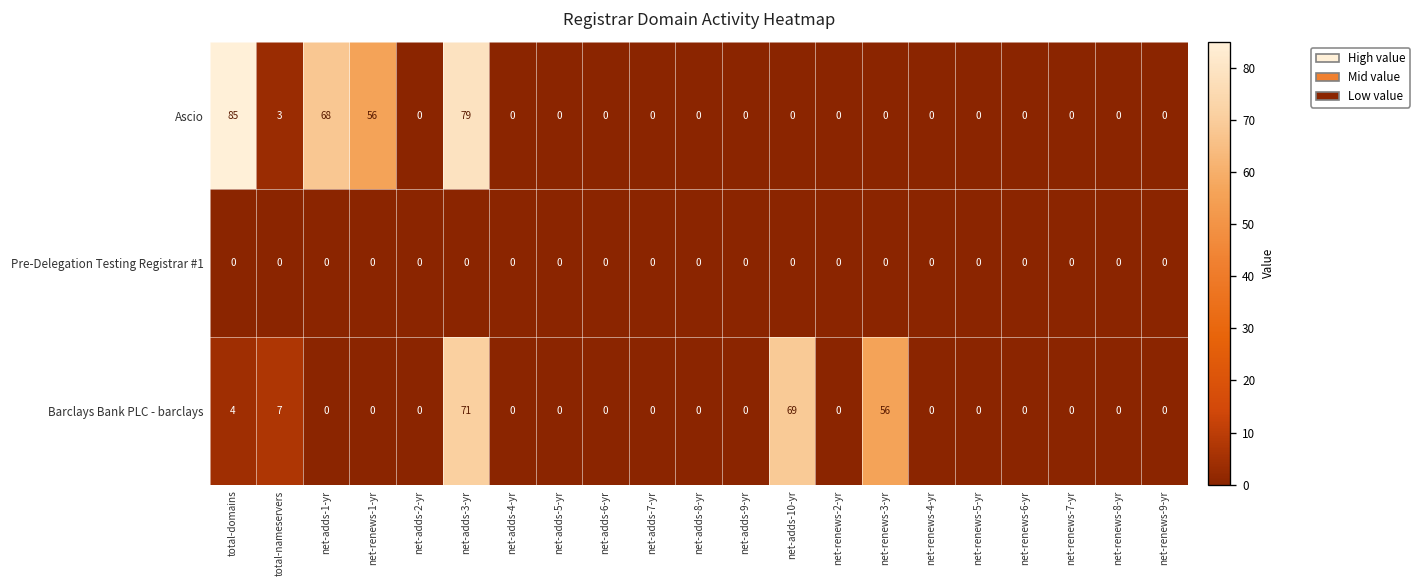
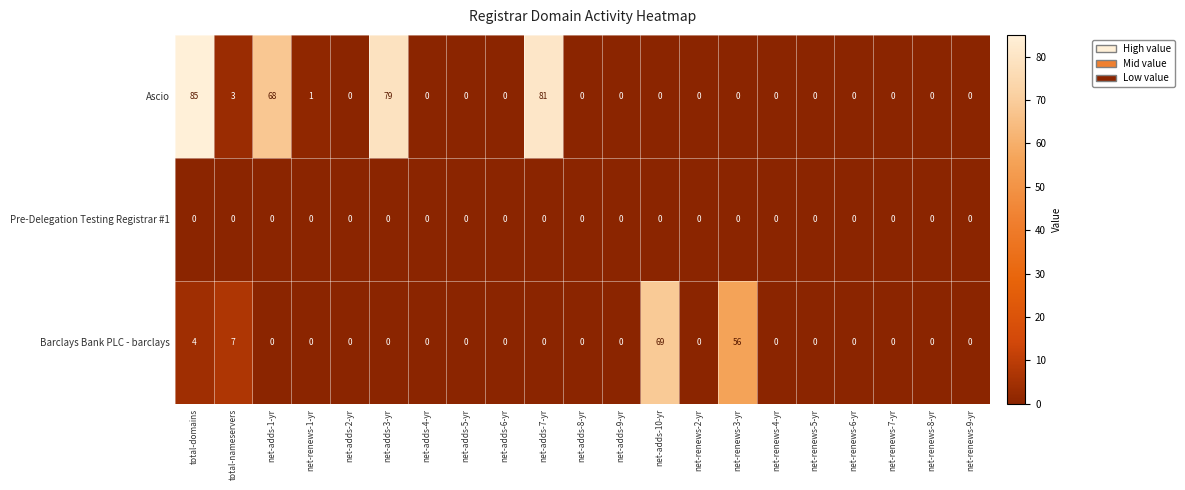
  {
    "Ascio": {
      "total-domains": 85,
      "total-nameservers": 3,
      "net-adds-1-yr": 68,
-     "net-renews-1-yr": 56,
+     "net-renews-1-yr": 1,
      "net-adds-2-yr": 0,
      "net-adds-3-yr": 79,
      "net-adds-4-yr": 0,
      "net-adds-5-yr": 0,
      "net-adds-6-yr": 0,
-     "net-adds-7-yr": 0,
+     "net-adds-7-yr": 81,
      "net-adds-8-yr": 0,
      "net-adds-9-yr": 0,
      "net-adds-10-yr": 0,
      "net-renews-2-yr": 0,
      "net-renews-3-yr": 0,
      "net-renews-4-yr": 0,
      "net-renews-5-yr": 0,
      "net-renews-6-yr": 0,
      "net-renews-7-yr": 0,
      "net-renews-8-yr": 0,
      "net-renews-9-yr": 0
    },
    "Pre-Delegation Testing Registrar #1": {
      "total-domains": 0,
      "total-nameservers": 0,
      "net-adds-1-yr": 0,
      "net-renews-1-yr": 0,
      "net-adds-2-yr": 0,
      "net-adds-3-yr": 0,
      "net-adds-4-yr": 0,
      "net-adds-5-yr": 0,
      "net-adds-6-yr": 0,
      "net-adds-7-yr": 0,
      "net-adds-8-yr": 0,
      "net-adds-9-yr": 0,
      "net-adds-10-yr": 0,
      "net-renews-2-yr": 0,
      "net-renews-3-yr": 0,
      "net-renews-4-yr": 0,
      "net-renews-5-yr": 0,
      "net-renews-6-yr": 0,
      "net-renews-7-yr": 0,
      "net-renews-8-yr": 0,
      "net-renews-9-yr": 0
    },
    "Barclays Bank PLC - barclays": {
      "total-domains": 4,
      "total-nameservers": 7,
      "net-adds-1-yr": 0,
      "net-renews-1-yr": 0,
      "net-adds-2-yr": 0,
-     "net-adds-3-yr": 71,
+     "net-adds-3-yr": 0,
      "net-adds-4-yr": 0,
      "net-adds-5-yr": 0,
      "net-adds-6-yr": 0,
      "net-adds-7-yr": 0,
      "net-adds-8-yr": 0,
      "net-adds-9-yr": 0,
      "net-adds-10-yr": 69,
      "net-renews-2-yr": 0,
      "net-renews-3-yr": 56,
      "net-renews-4-yr": 0,
      "net-renews-5-yr": 0,
      "net-renews-6-yr": 0,
      "net-renews-7-yr": 0,
      "net-renews-8-yr": 0,
      "net-renews-9-yr": 0
    }
  }
